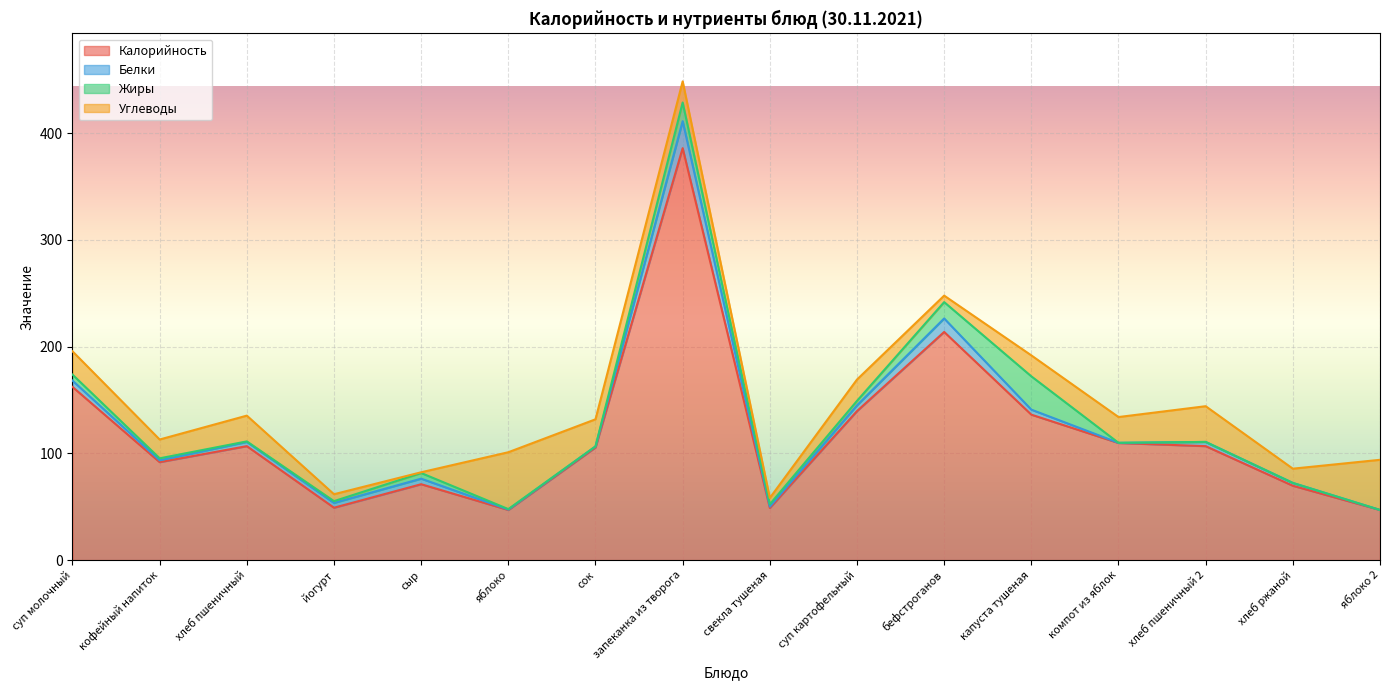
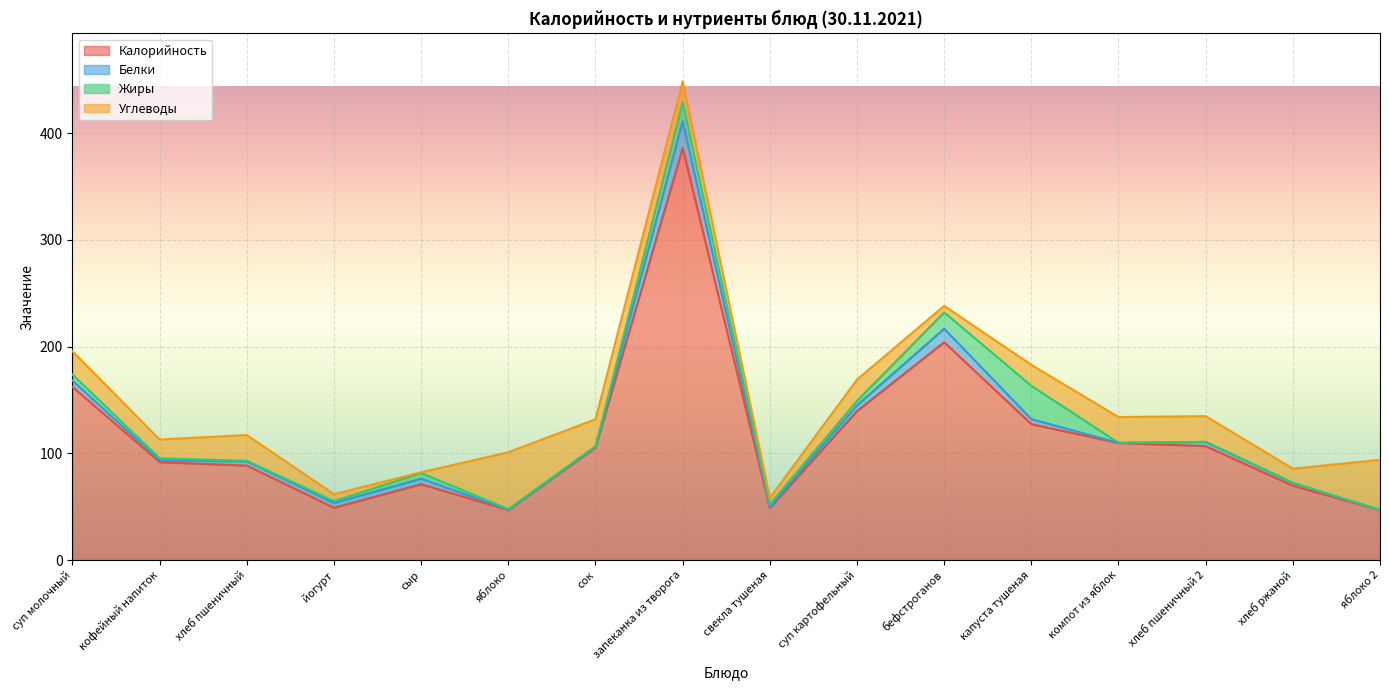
  {
    "Калорийность": {
      "суп молочный": 162,
-     "хлеб пшеничный": 107,
+     "хлеб пшеничный": 89,
      "йогурт": 49,
      "сыр": 71,
      "запеканка из творога": 386,
      "суп картофельный": 140,
-     "бефстроганов": 214,
-     "капуста тушеная": 136,
+     "бефстроганов": 204,
+     "капуста тушеная": 127,
      "хлеб пшеничный 2": 107,
      "хлеб ржаной": 70
    },
    "Белки": {
      "суп молочный": 6,
      "сыр": 5,
      "запеканка из творога": 25,
      "суп картофельный": 5,
      "бефстроганов": 13,
      "капуста тушеная": 5
    },
    "Жиры": {
      "суп молочный": 6,
      "запеканка из творога": 18,
      "суп картофельный": 4,
      "бефстроганов": 15,
      "капуста тушеная": 31
    },
    "Углеводы": {
      "суп молочный": 22,
      "кофейный напиток": 18,
      "хлеб пшеничный": 24,
      "йогурт": 6,
      "яблоко": 53,
      "сок": 25,
      "запеканка из творога": 20,
      "свекла тушеная": 6,
      "суп картофельный": 20,
      "бефстроганов": 6,
      "капуста тушеная": 20,
      "компот из яблок": 24,
-     "хлеб пшеничный 2": 33,
+     "хлеб пшеничный 2": 24,
      "хлеб ржаной": 13,
      "яблоко 2": 47
    }
  }
